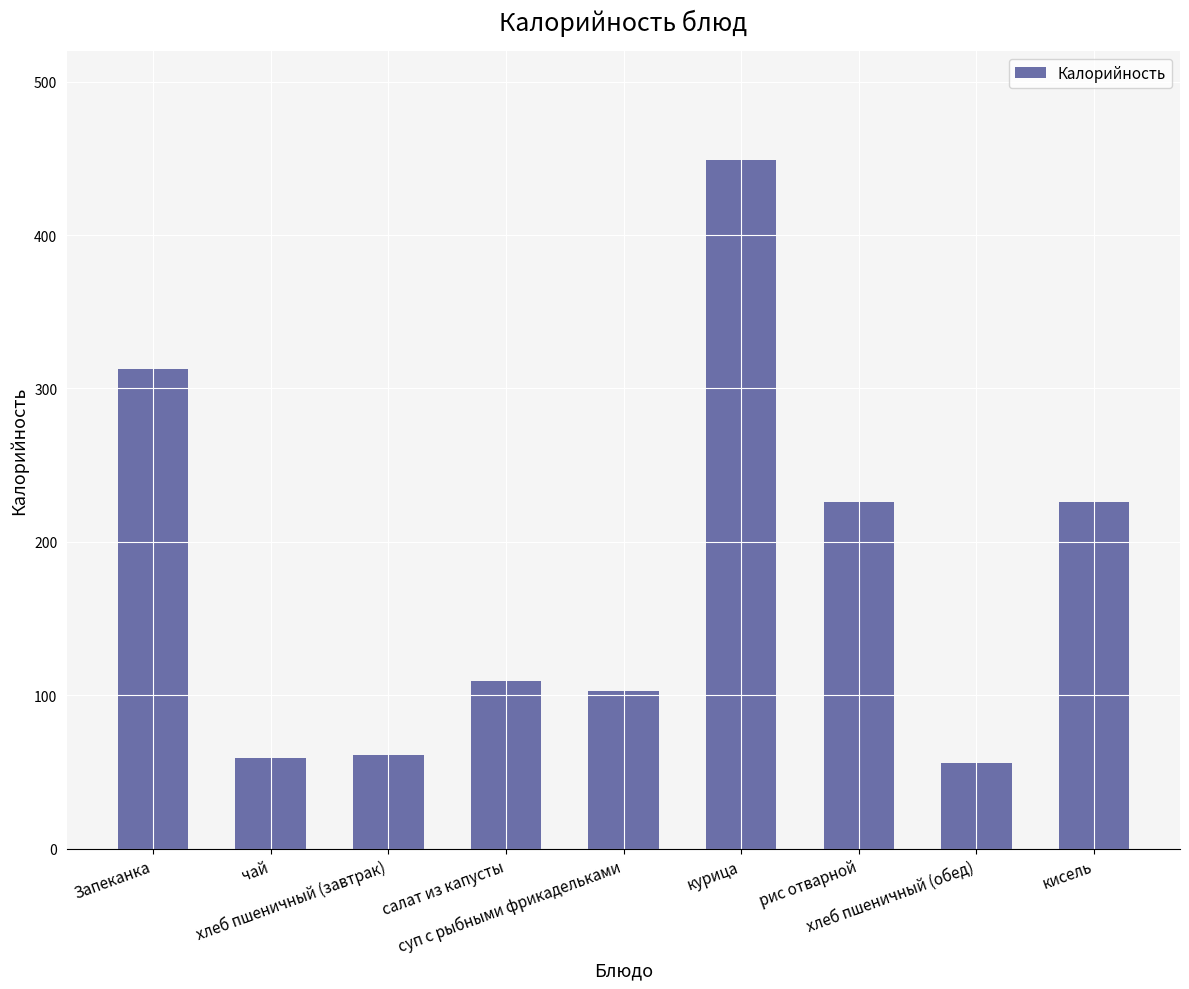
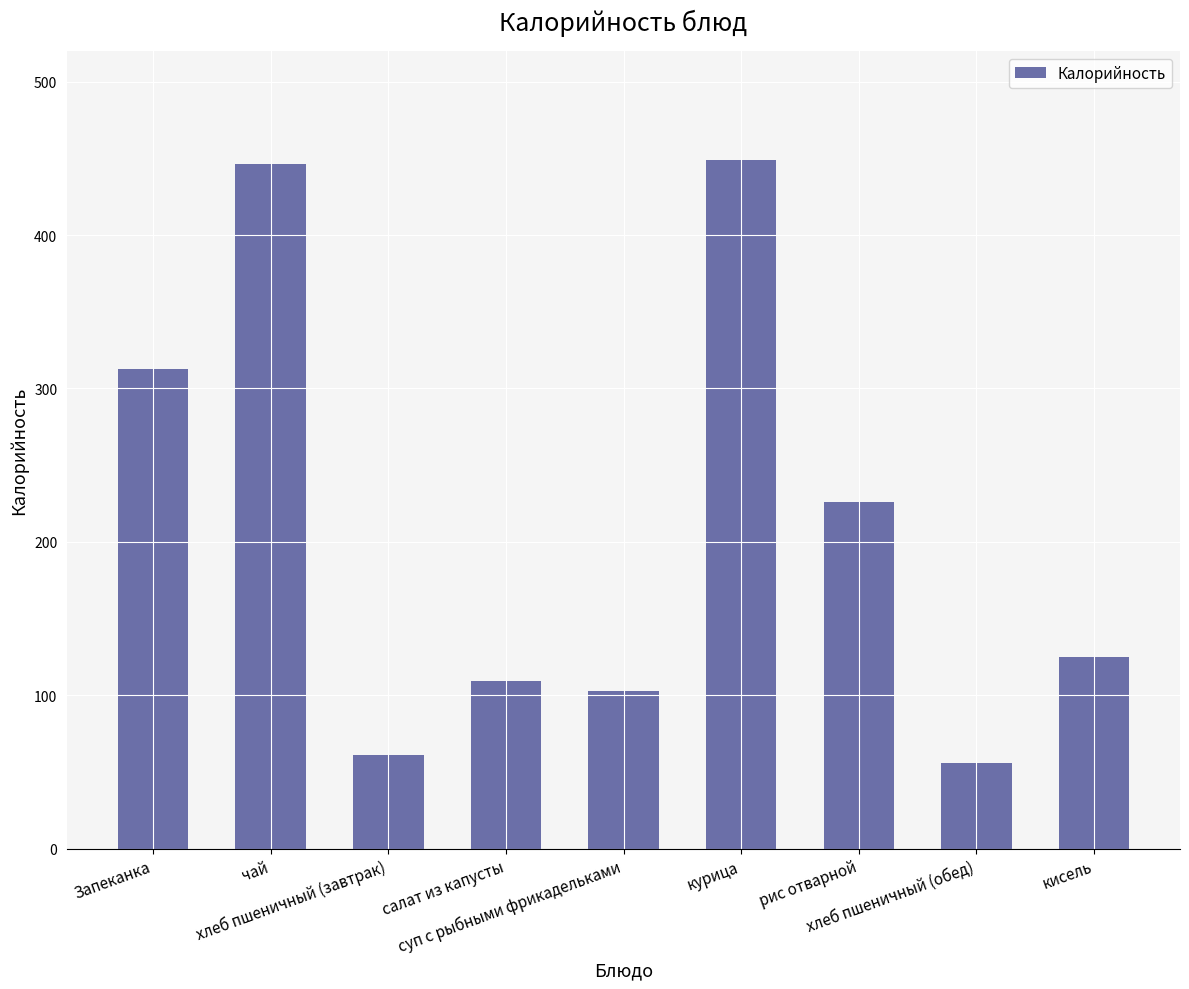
  {
    "Запеканка": 313,
-   "чай": 59,
+   "чай": 446,
    "хлеб пшеничный (завтрак)": 61,
    "салат из капусты": 109,
    "суп с рыбными фрикадельками": 103,
    "курица": 449,
    "рис отварной": 226,
    "хлеб пшеничный (обед)": 56,
-   "кисель": 226
+   "кисель": 125
  }
